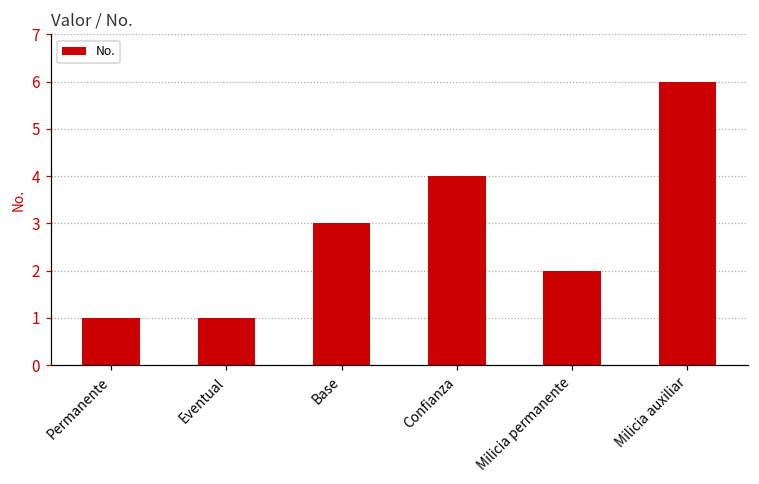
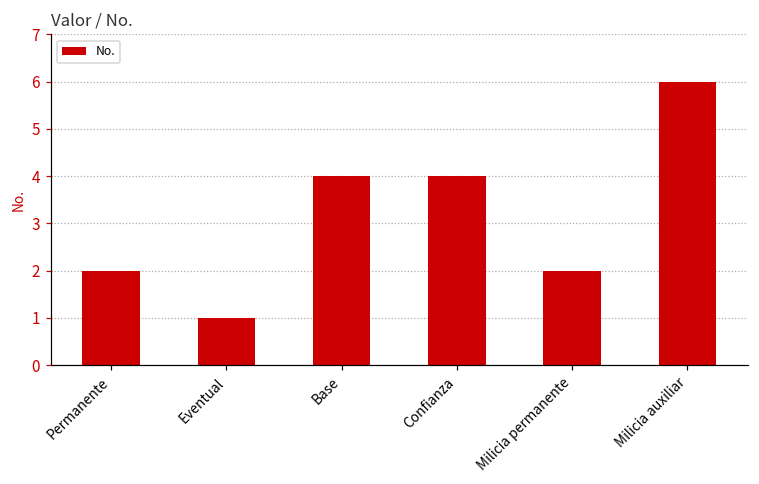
  {
-   "Permanente": 1,
+   "Permanente": 2,
    "Eventual": 1,
-   "Base": 3,
+   "Base": 4,
    "Confianza": 4,
    "Milicia permanente": 2,
    "Milicia auxiliar": 6
  }
